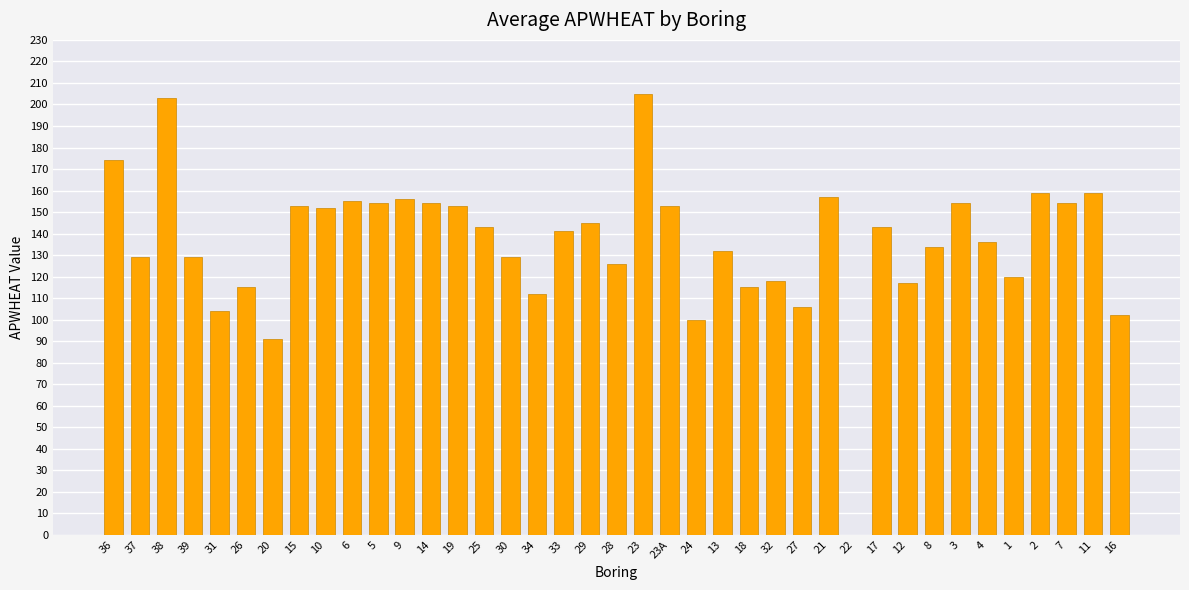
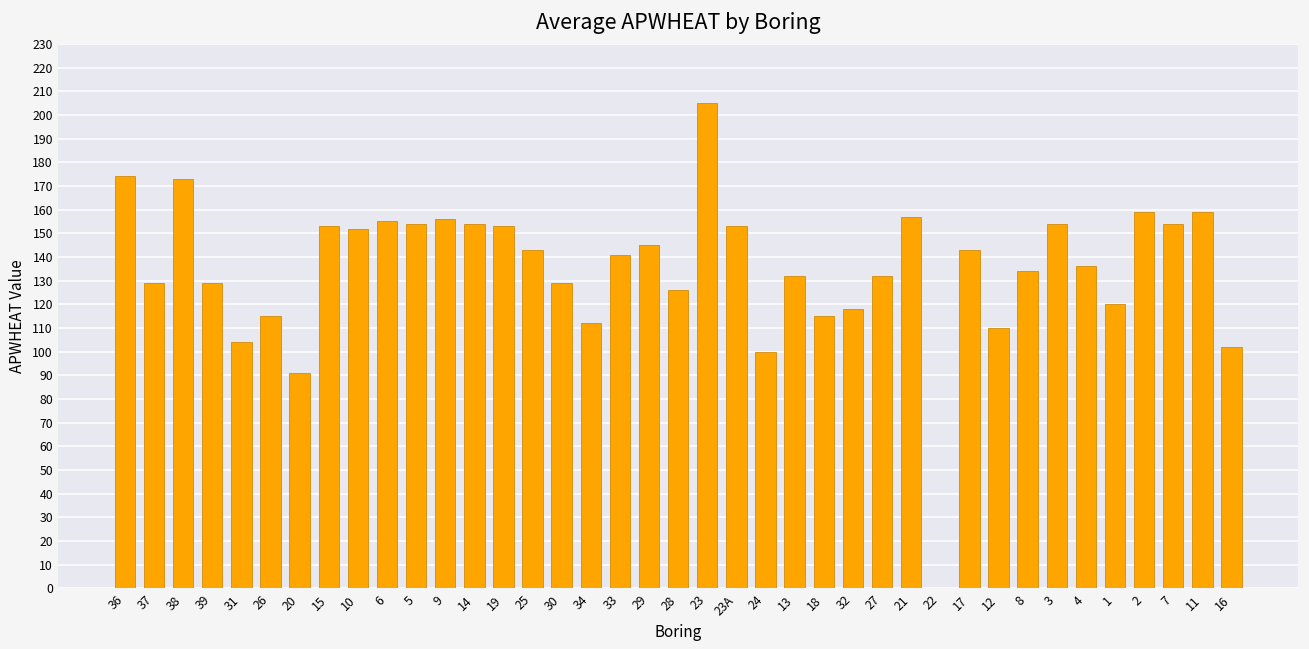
  {
    "36": 174,
    "37": 129,
-   "38": 203,
+   "38": 173,
    "39": 129,
    "31": 104,
    "26": 115,
    "20": 91,
    "15": 153,
    "10": 152,
    "6": 155,
    "5": 154,
    "9": 156,
    "14": 154,
    "19": 153,
    "25": 143,
    "30": 129,
    "34": 112,
    "33": 141,
    "29": 145,
    "28": 126,
    "23": 205,
    "23A": 153,
    "24": 100,
    "13": 132,
    "18": 115,
    "32": 118,
-   "27": 106,
+   "27": 132,
    "21": 157,
    "22": 0,
    "17": 143,
-   "12": 117,
+   "12": 110,
    "8": 134,
    "3": 154,
    "4": 136,
    "1": 120,
    "2": 159,
    "7": 154,
    "11": 159,
    "16": 102
  }
